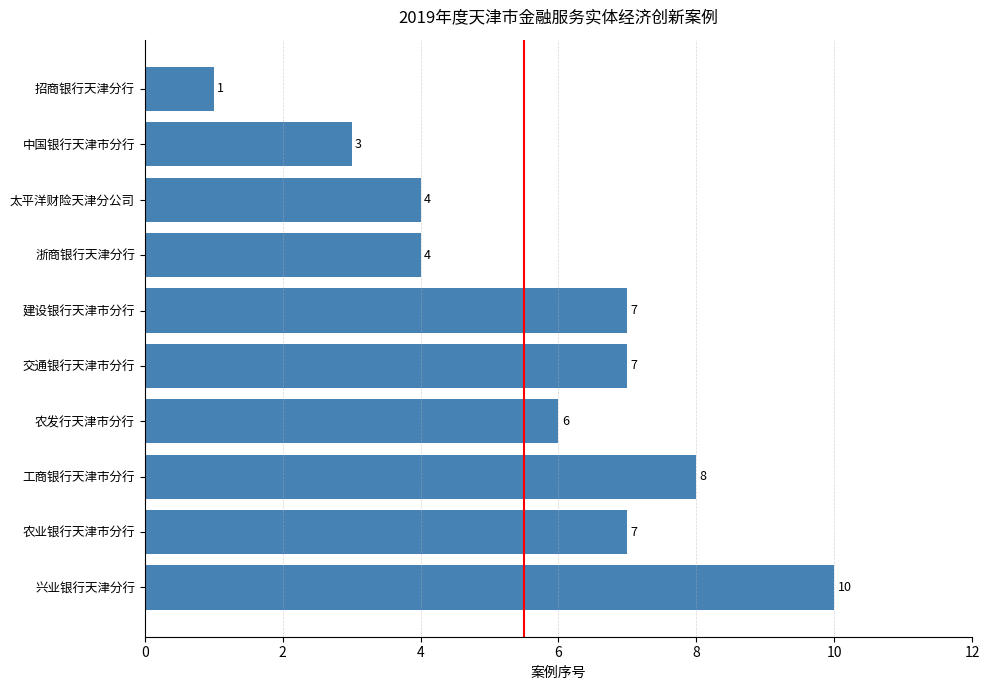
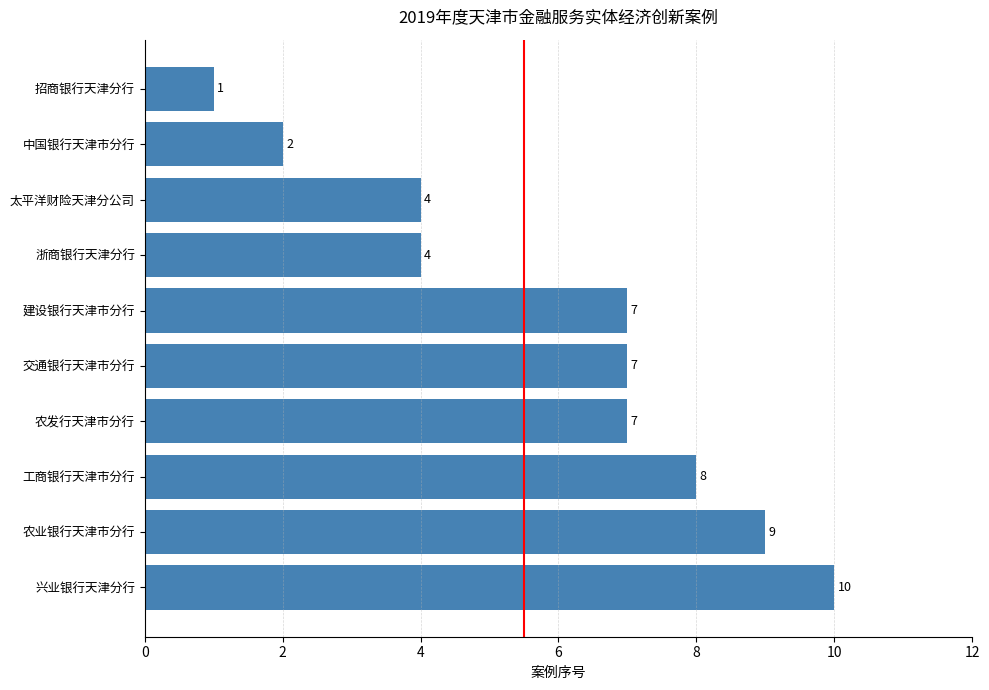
  {
    "招商银行天津分行": 1,
-   "中国银行天津市分行": 3,
+   "中国银行天津市分行": 2,
    "太平洋财险天津分公司": 4,
    "浙商银行天津分行": 4,
    "建设银行天津市分行": 7,
    "交通银行天津市分行": 7,
-   "农发行天津市分行": 6,
+   "农发行天津市分行": 7,
    "工商银行天津市分行": 8,
-   "农业银行天津市分行": 7,
+   "农业银行天津市分行": 9,
    "兴业银行天津分行": 10
  }
